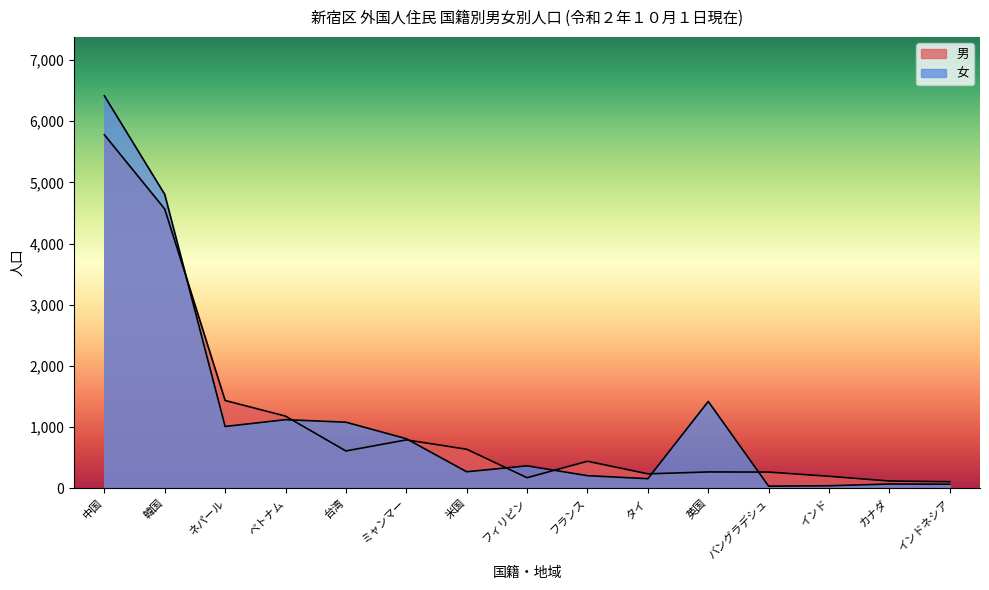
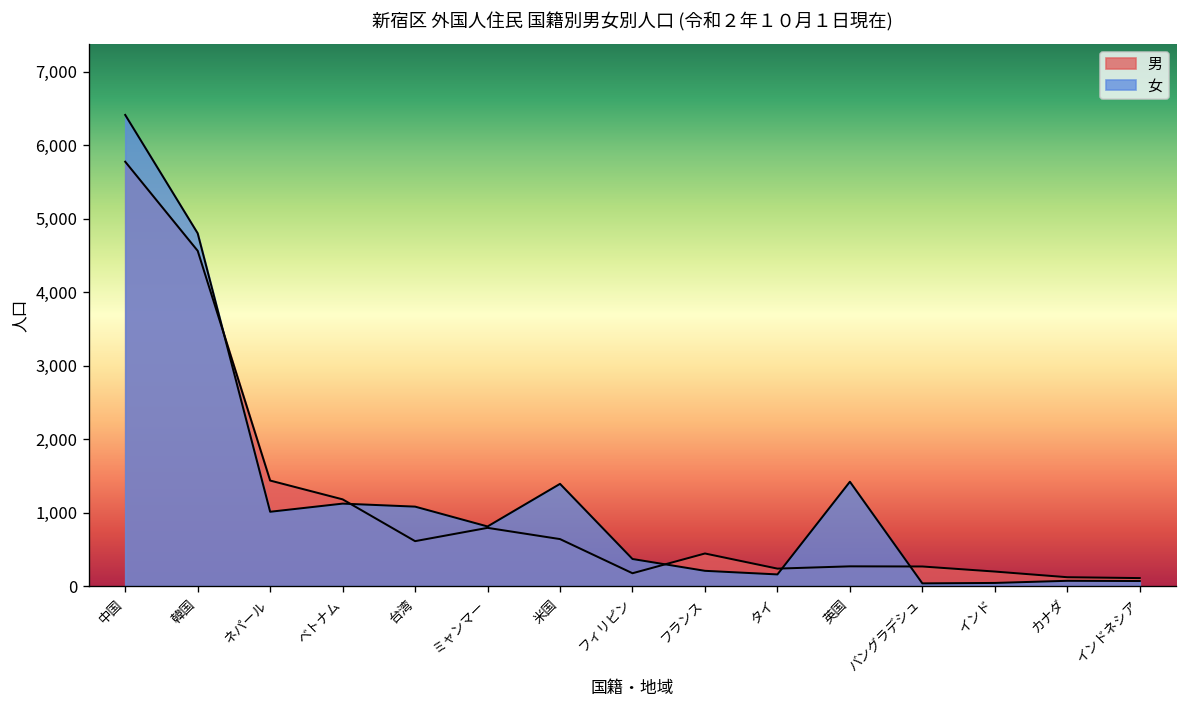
  {
    "男": {
      "中国": "5,800",
      "韓国": "4,600",
      "ネパール": "1,400",
      "ベトナム": "1,200",
      "台湾": "600",
      "米国": "600",
      "フィリピン": "200",
      "フランス": "400",
      "タイ": "200",
      "英国": "300",
      "バングラデシュ": "300",
      "インド": "200",
      "カナダ": "100"
    },
    "女": {
      "中国": "6,400",
      "韓国": "4,800",
      "ネパール": "1,000",
      "ベトナム": "1,100",
      "台湾": "1,100",
-     "米国": "300",
+     "米国": "1,400",
      "フィリピン": "400",
      "フランス": "200",
      "タイ": "200",
      "英国": "1,400",
      "バングラデシュ": "0",
      "インド": "0",
      "カナダ": "100"
    }
  }
